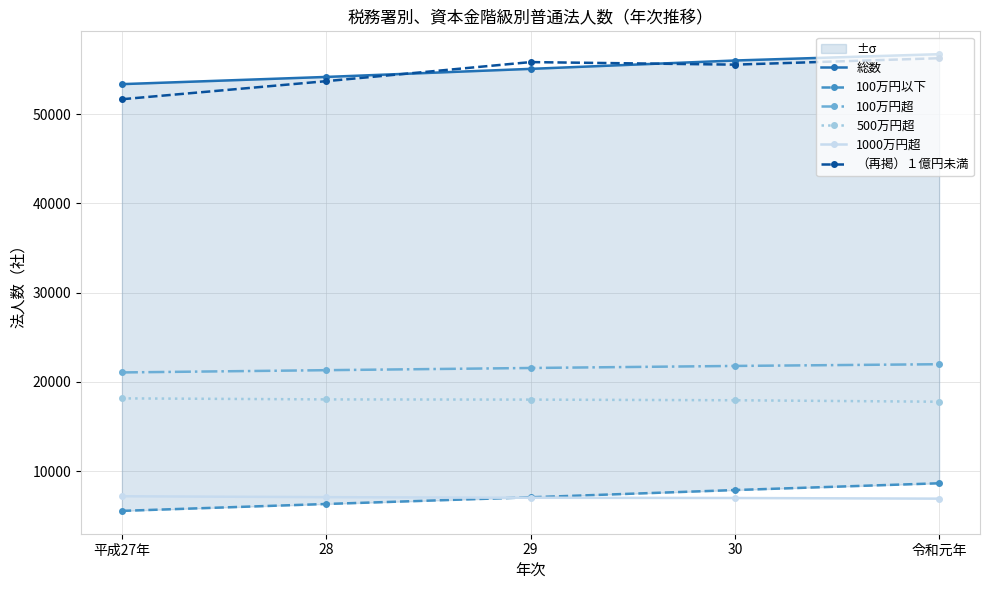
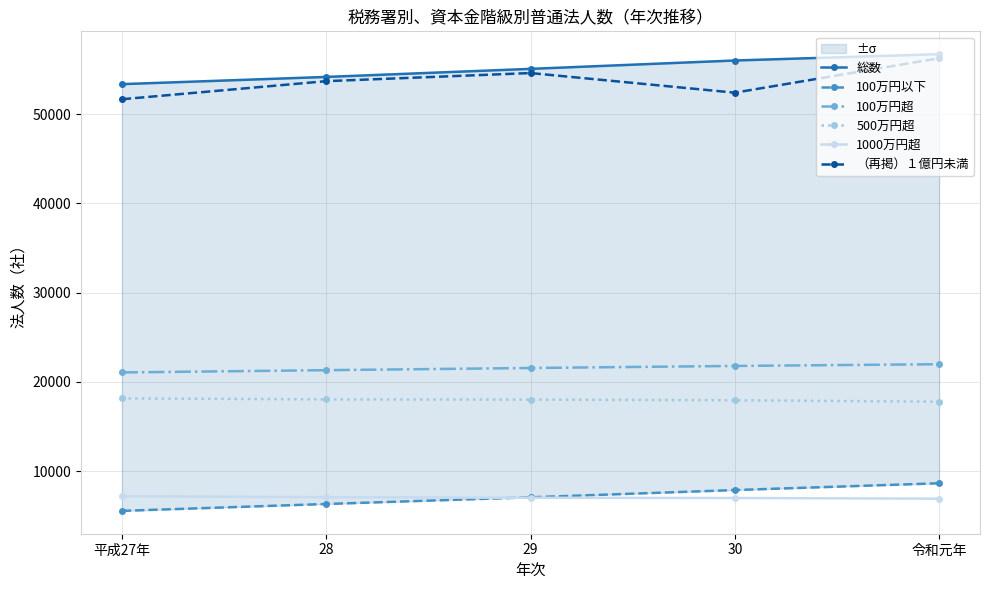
  {
    "（再掲）１億円未満": {
      "平成27年": 52000,
      "28": 54000,
-     "29": 56000,
-     "30": 56000
+     "29": 55000,
+     "30": 52000
    }
  }
